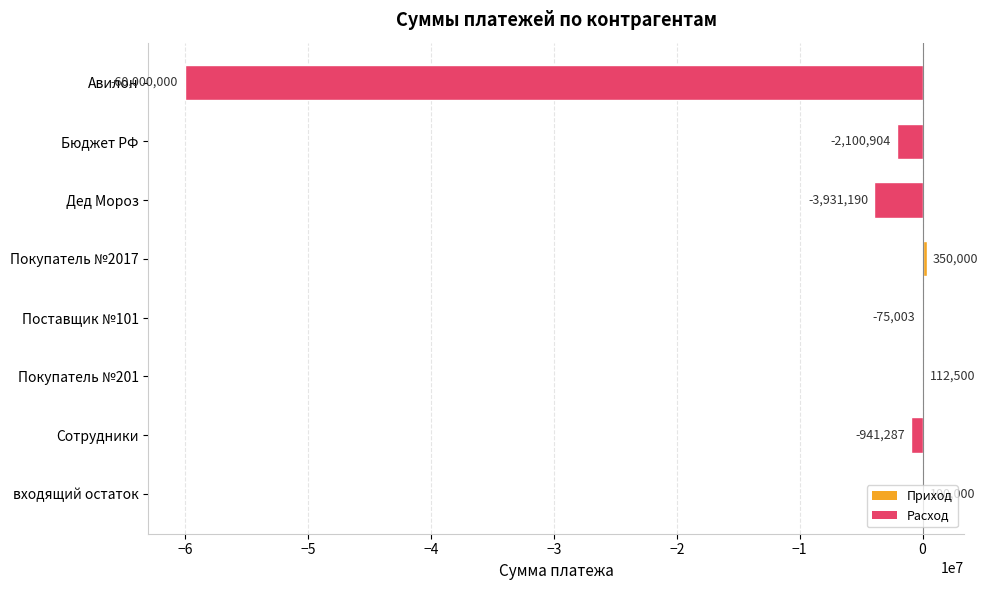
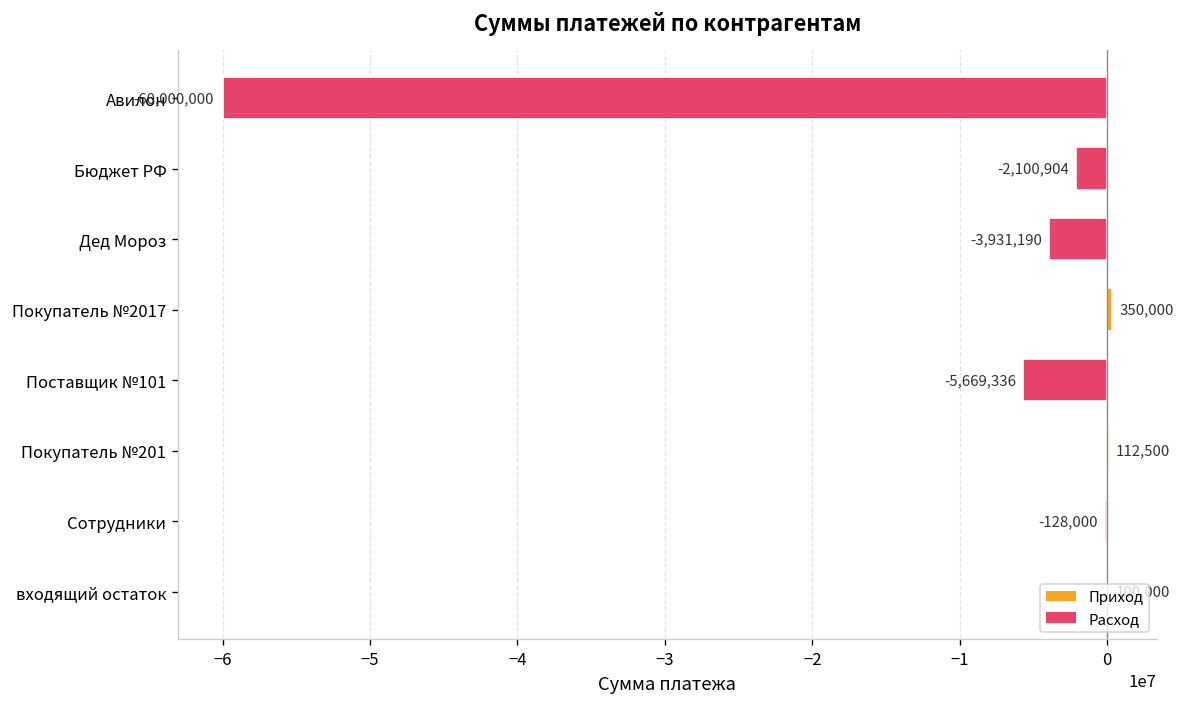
  {
    "Авилон": "-60,000,000",
    "Бюджет РФ": "-2,100,904",
    "Дед Мороз": "-3,931,190",
    "Покупатель №2017": "350,000",
-   "Поставщик №101": "-75,003",
+   "Поставщик №101": "-5,669,336",
    "Покупатель №201": "112,500",
-   "Сотрудники": "-941,287"
+   "Сотрудники": "-128,000"
  }
